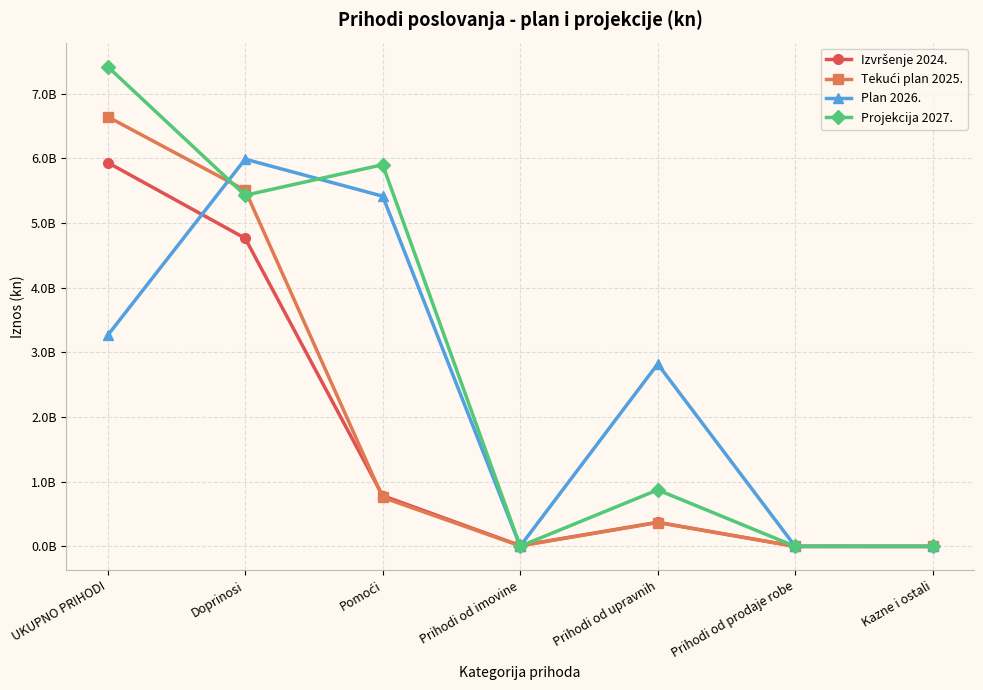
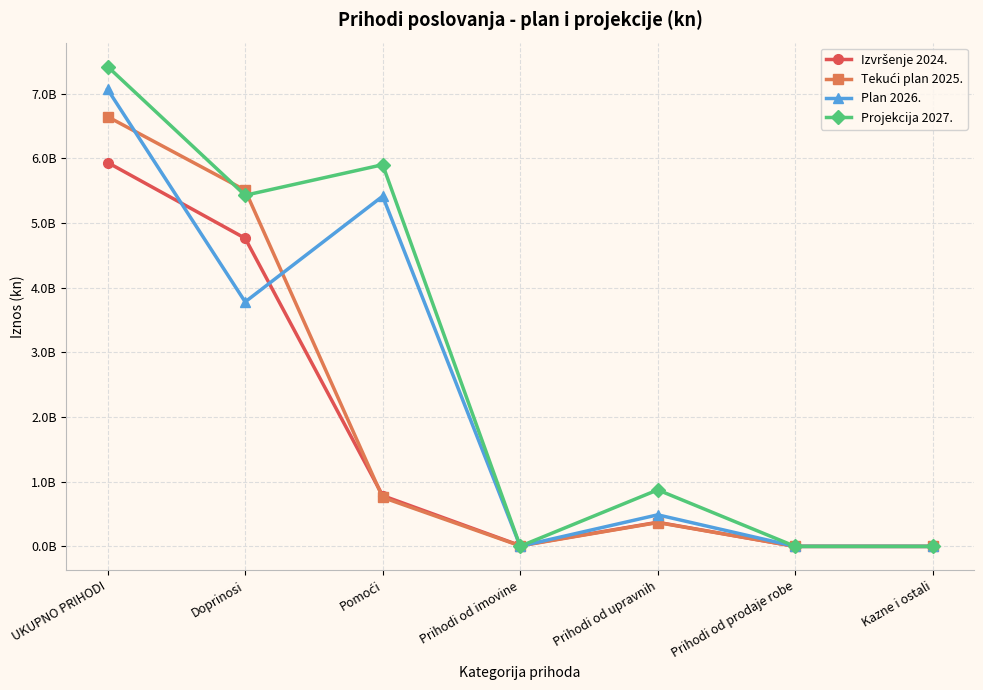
  {
    "Plan 2026.": {
-     "UKUPNO PRIHODI": 3300000000,
-     "Doprinosi": 6000000000,
+     "UKUPNO PRIHODI": 7100000000,
+     "Doprinosi": 3800000000,
      "Pomoći": 5400000000,
-     "Prihodi od upravnih": 2800000000
+     "Prihodi od upravnih": 500000000
    },
    "Projekcija 2027.": {
      "UKUPNO PRIHODI": 7400000000,
      "Doprinosi": 5400000000,
      "Pomoći": 5900000000,
      "Prihodi od upravnih": 900000000
    }
  }
